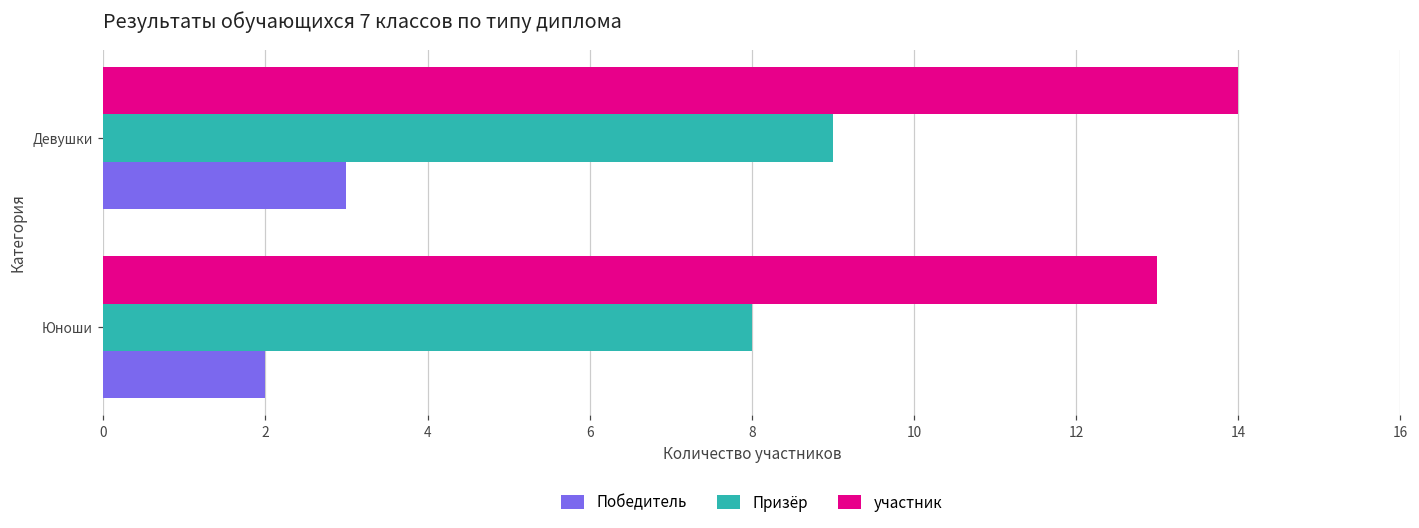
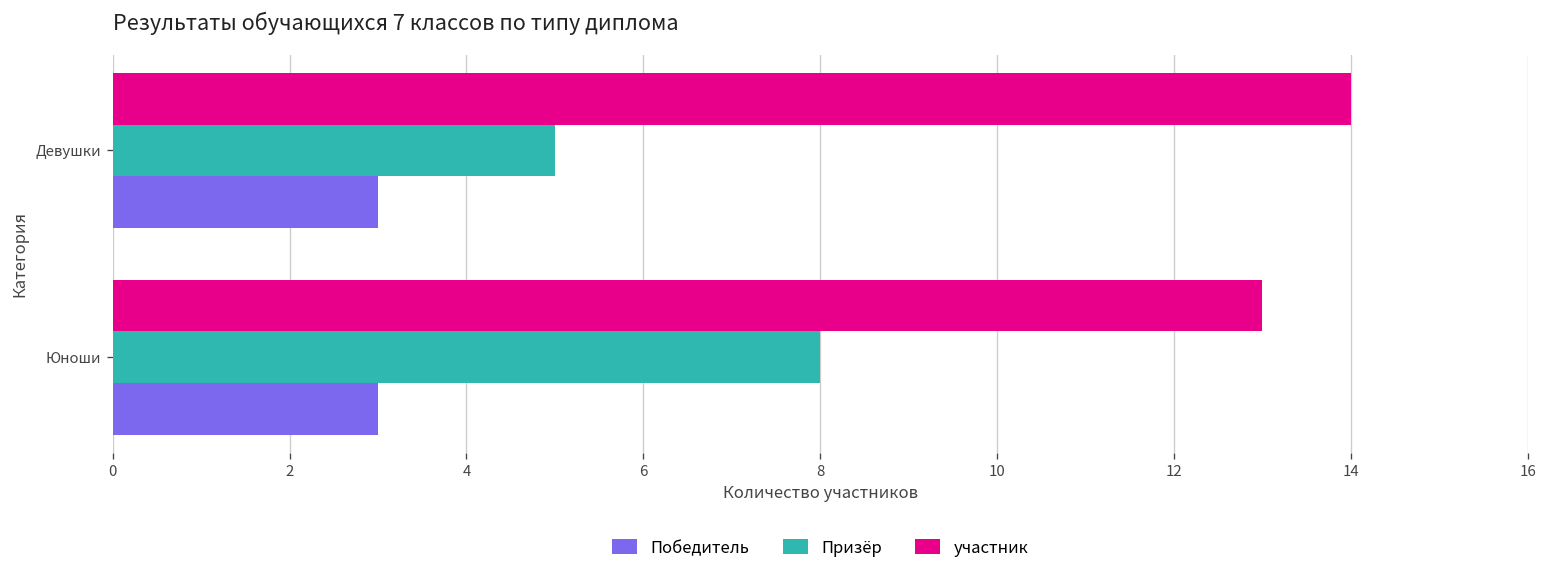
  {
    "Победитель": {
      "Девушки": 3,
-     "Юноши": 2
+     "Юноши": 3
    },
    "Призёр": {
-     "Девушки": 9,
+     "Девушки": 5,
      "Юноши": 8
    },
    "участник": {
      "Девушки": 14,
      "Юноши": 13
    }
  }
